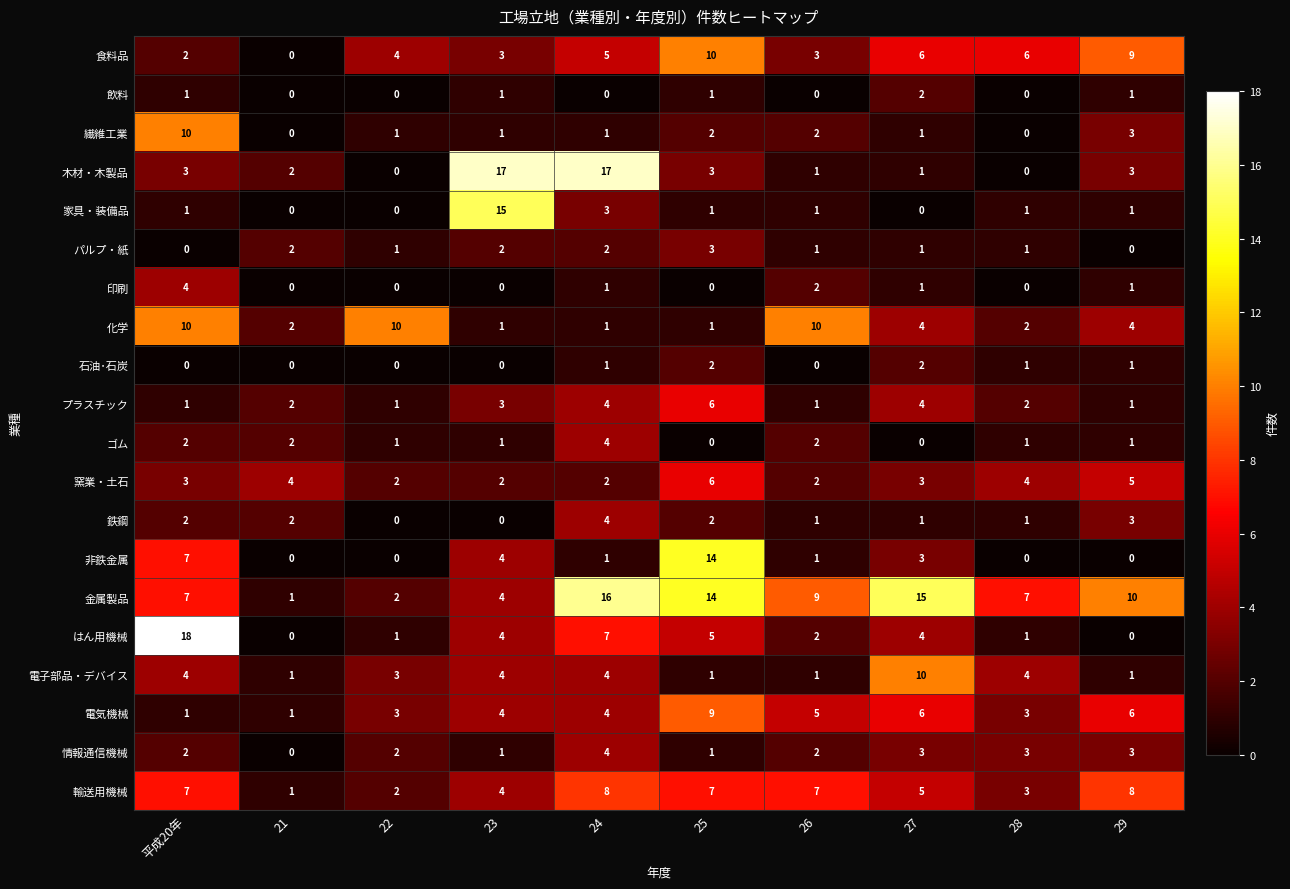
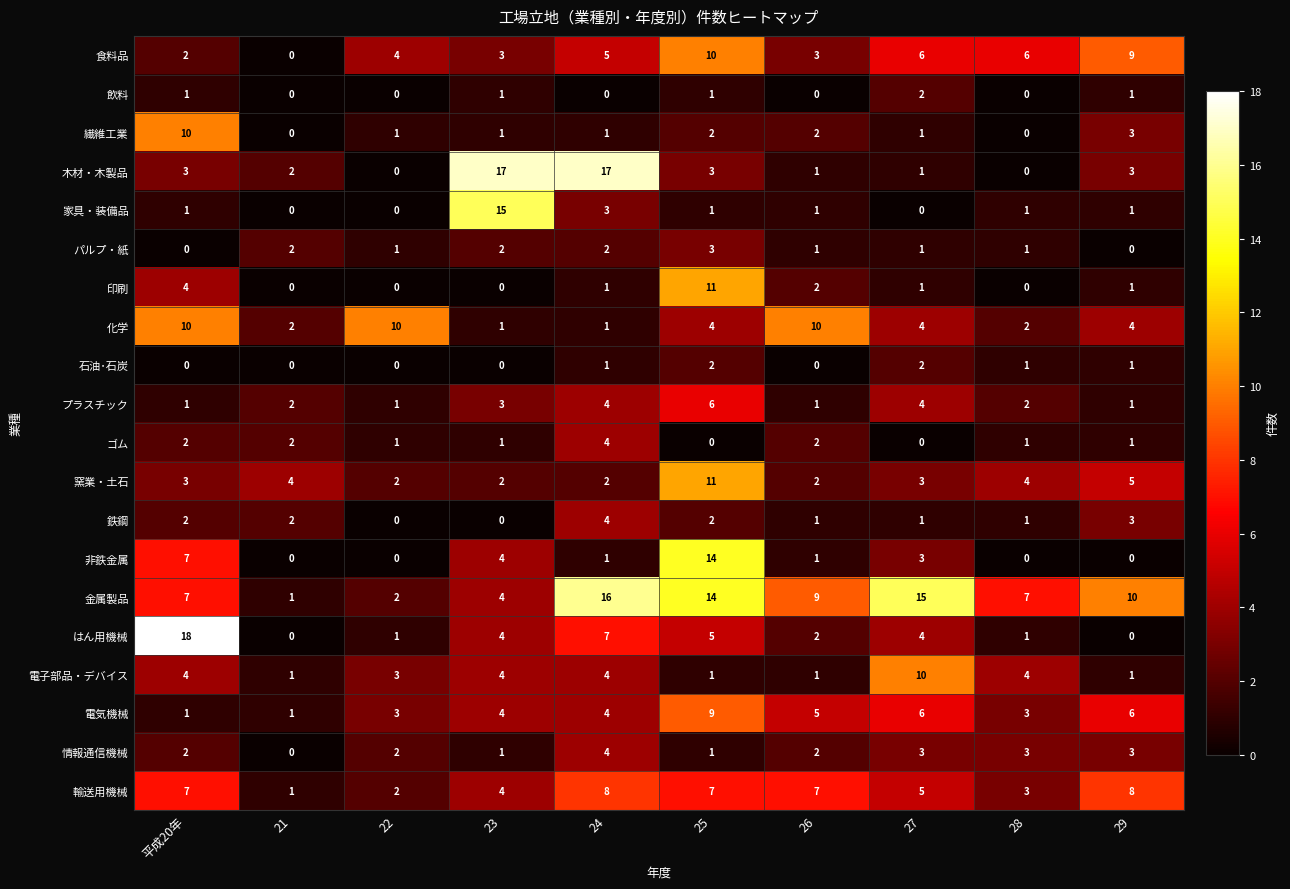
  {
    "食料品": {
      "平成20年": 2,
      "21": 0,
      "22": 4,
      "23": 3,
      "24": 5,
      "25": 10,
      "26": 3,
      "27": 6,
      "28": 6,
      "29": 9
    },
    "飲料": {
      "平成20年": 1,
      "21": 0,
      "22": 0,
      "23": 1,
      "24": 0,
      "25": 1,
      "26": 0,
      "27": 2,
      "28": 0,
      "29": 1
    },
    "繊維工業": {
      "平成20年": 10,
      "21": 0,
      "22": 1,
      "23": 1,
      "24": 1,
      "25": 2,
      "26": 2,
      "27": 1,
      "28": 0,
      "29": 3
    },
    "木材・木製品": {
      "平成20年": 3,
      "21": 2,
      "22": 0,
      "23": 17,
      "24": 17,
      "25": 3,
      "26": 1,
      "27": 1,
      "28": 0,
      "29": 3
    },
    "家具・装備品": {
      "平成20年": 1,
      "21": 0,
      "22": 0,
      "23": 15,
      "24": 3,
      "25": 1,
      "26": 1,
      "27": 0,
      "28": 1,
      "29": 1
    },
    "パルプ・紙": {
      "平成20年": 0,
      "21": 2,
      "22": 1,
      "23": 2,
      "24": 2,
      "25": 3,
      "26": 1,
      "27": 1,
      "28": 1,
      "29": 0
    },
    "印刷": {
      "平成20年": 4,
      "21": 0,
      "22": 0,
      "23": 0,
      "24": 1,
-     "25": 0,
+     "25": 11,
      "26": 2,
      "27": 1,
      "28": 0,
      "29": 1
    },
    "化学": {
      "平成20年": 10,
      "21": 2,
      "22": 10,
      "23": 1,
      "24": 1,
-     "25": 1,
+     "25": 4,
      "26": 10,
      "27": 4,
      "28": 2,
      "29": 4
    },
    "石油･石炭": {
      "平成20年": 0,
      "21": 0,
      "22": 0,
      "23": 0,
      "24": 1,
      "25": 2,
      "26": 0,
      "27": 2,
      "28": 1,
      "29": 1
    },
    "プラスチック": {
      "平成20年": 1,
      "21": 2,
      "22": 1,
      "23": 3,
      "24": 4,
      "25": 6,
      "26": 1,
      "27": 4,
      "28": 2,
      "29": 1
    },
    "ゴム": {
      "平成20年": 2,
      "21": 2,
      "22": 1,
      "23": 1,
      "24": 4,
      "25": 0,
      "26": 2,
      "27": 0,
      "28": 1,
      "29": 1
    },
    "窯業・土石": {
      "平成20年": 3,
      "21": 4,
      "22": 2,
      "23": 2,
      "24": 2,
-     "25": 6,
+     "25": 11,
      "26": 2,
      "27": 3,
      "28": 4,
      "29": 5
    },
    "鉄鋼": {
      "平成20年": 2,
      "21": 2,
      "22": 0,
      "23": 0,
      "24": 4,
      "25": 2,
      "26": 1,
      "27": 1,
      "28": 1,
      "29": 3
    },
    "非鉄金属": {
      "平成20年": 7,
      "21": 0,
      "22": 0,
      "23": 4,
      "24": 1,
      "25": 14,
      "26": 1,
      "27": 3,
      "28": 0,
      "29": 0
    },
    "金属製品": {
      "平成20年": 7,
      "21": 1,
      "22": 2,
      "23": 4,
      "24": 16,
      "25": 14,
      "26": 9,
      "27": 15,
      "28": 7,
      "29": 10
    },
    "はん用機械": {
      "平成20年": 18,
      "21": 0,
      "22": 1,
      "23": 4,
      "24": 7,
      "25": 5,
      "26": 2,
      "27": 4,
      "28": 1,
      "29": 0
    },
    "電子部品・デバイス": {
      "平成20年": 4,
      "21": 1,
      "22": 3,
      "23": 4,
      "24": 4,
      "25": 1,
      "26": 1,
      "27": 10,
      "28": 4,
      "29": 1
    },
    "電気機械": {
      "平成20年": 1,
      "21": 1,
      "22": 3,
      "23": 4,
      "24": 4,
      "25": 9,
      "26": 5,
      "27": 6,
      "28": 3,
      "29": 6
    },
    "情報通信機械": {
      "平成20年": 2,
      "21": 0,
      "22": 2,
      "23": 1,
      "24": 4,
      "25": 1,
      "26": 2,
      "27": 3,
      "28": 3,
      "29": 3
    },
    "輸送用機械": {
      "平成20年": 7,
      "21": 1,
      "22": 2,
      "23": 4,
      "24": 8,
      "25": 7,
      "26": 7,
      "27": 5,
      "28": 3,
      "29": 8
    }
  }
